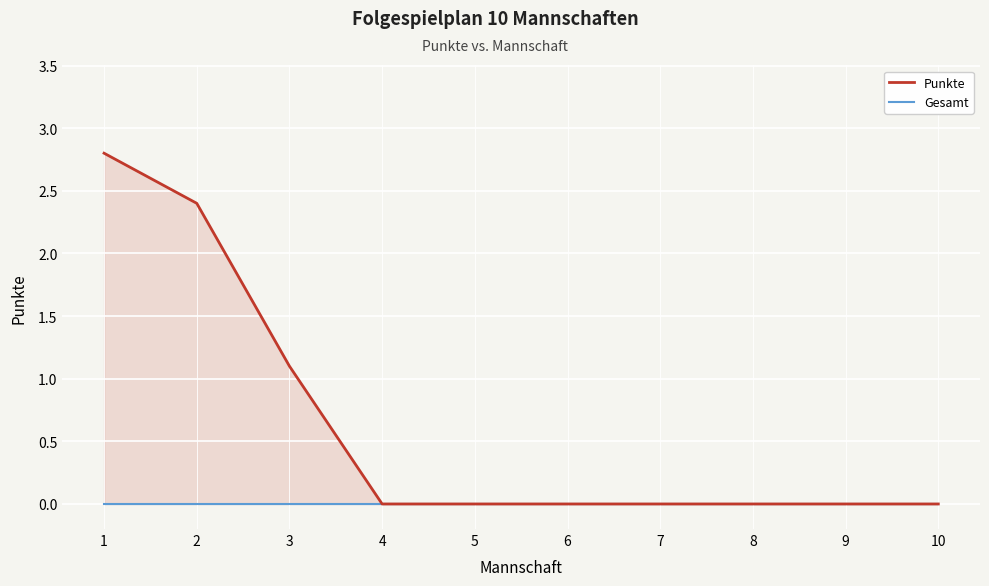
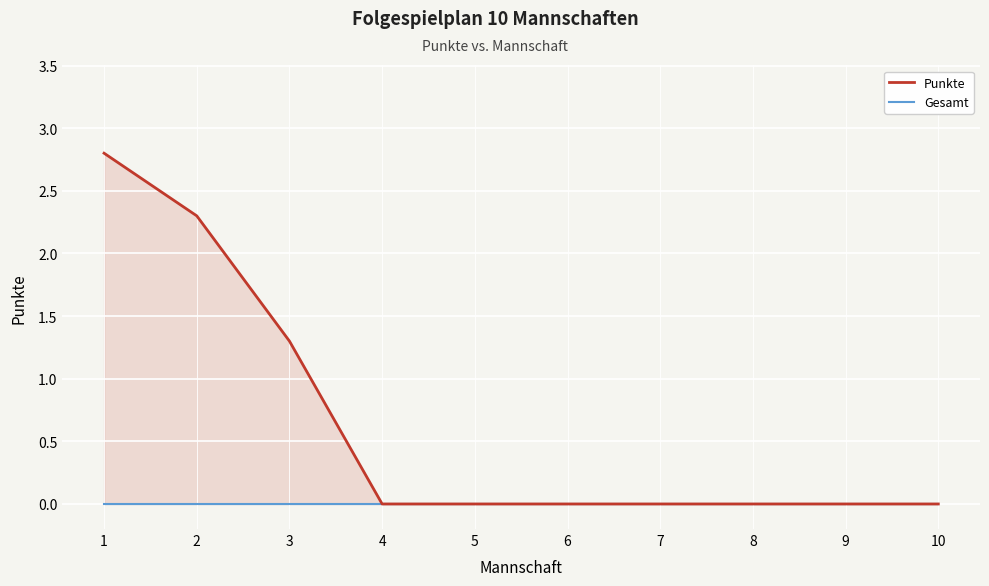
  {
    "Punkte": {
      "1": 2.8,
-     "2": 2.4,
-     "3": 1.1
+     "2": 2.3,
+     "3": 1.3
    },
    "Gesamt": {
      "1": 0.0,
      "2": 0.0,
      "3": 0.0
    }
  }
